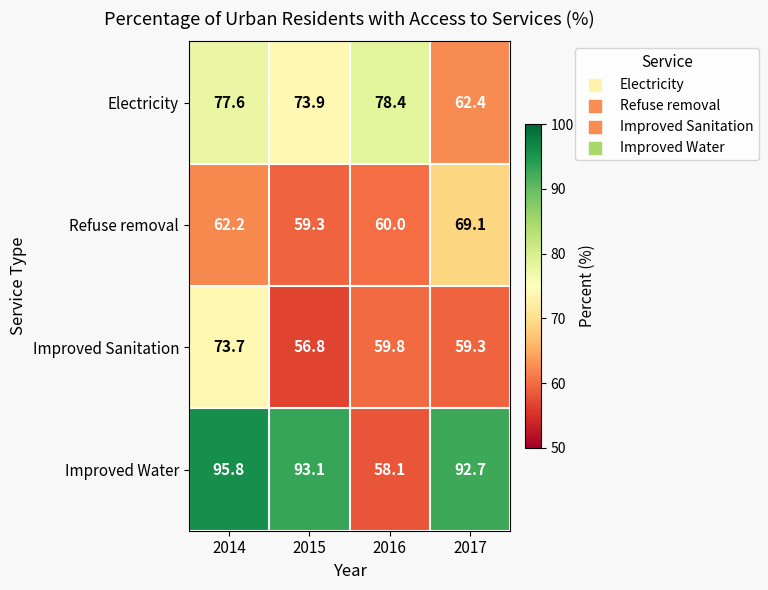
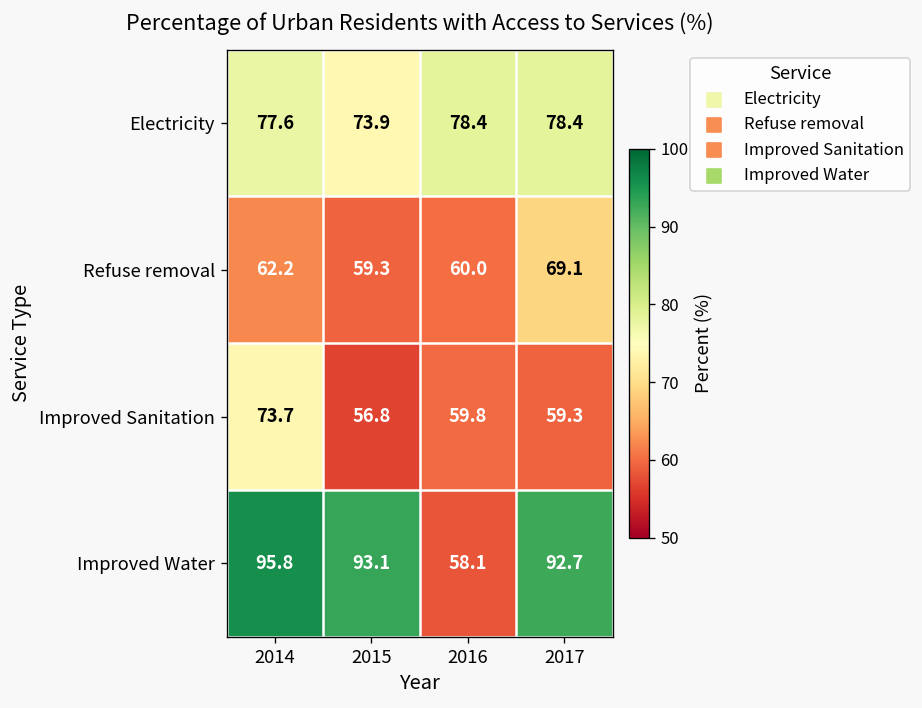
  {
    "Electricity": {
      "2014": 77.6,
      "2015": 73.9,
      "2016": 78.4,
-     "2017": 62.4
+     "2017": 78.4
    },
    "Refuse removal": {
      "2014": 62.2,
      "2015": 59.3,
      "2016": 60.0,
      "2017": 69.1
    },
    "Improved Sanitation": {
      "2014": 73.7,
      "2015": 56.8,
      "2016": 59.8,
      "2017": 59.3
    },
    "Improved Water": {
      "2014": 95.8,
      "2015": 93.1,
      "2016": 58.1,
      "2017": 92.7
    }
  }
